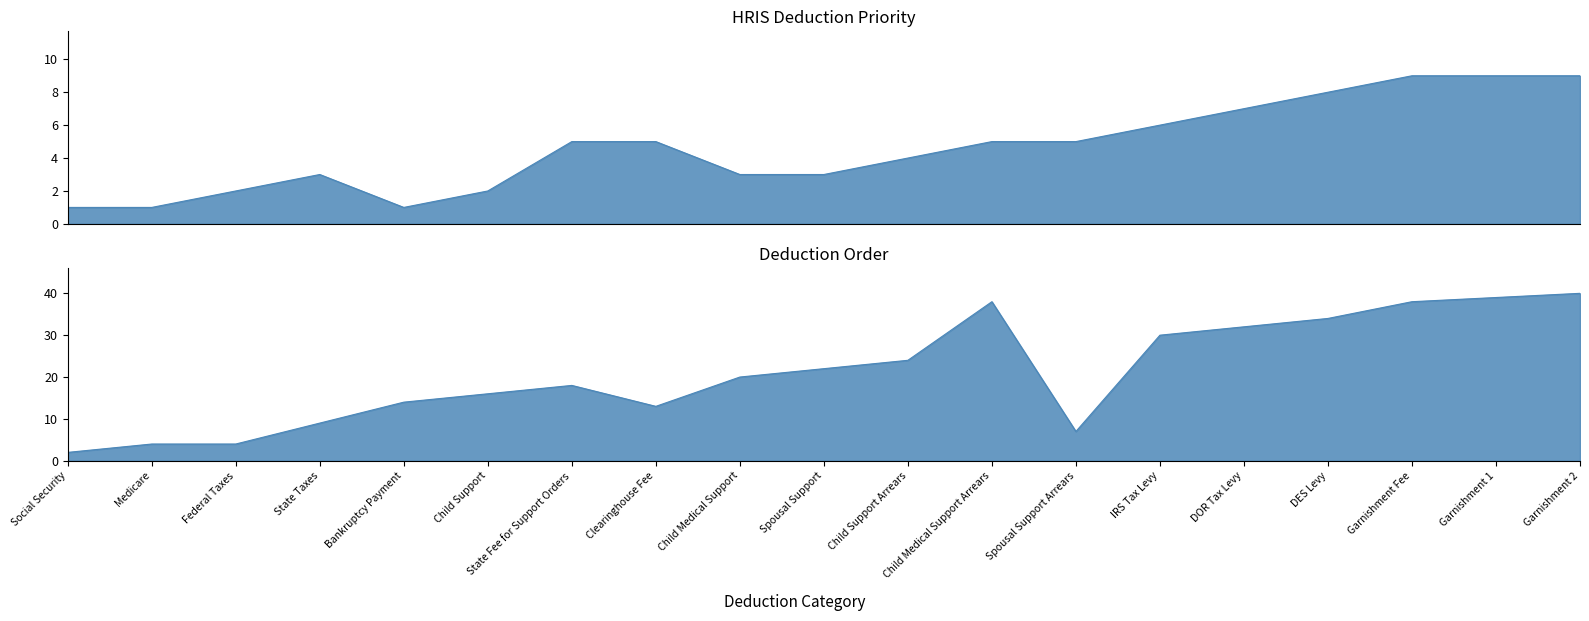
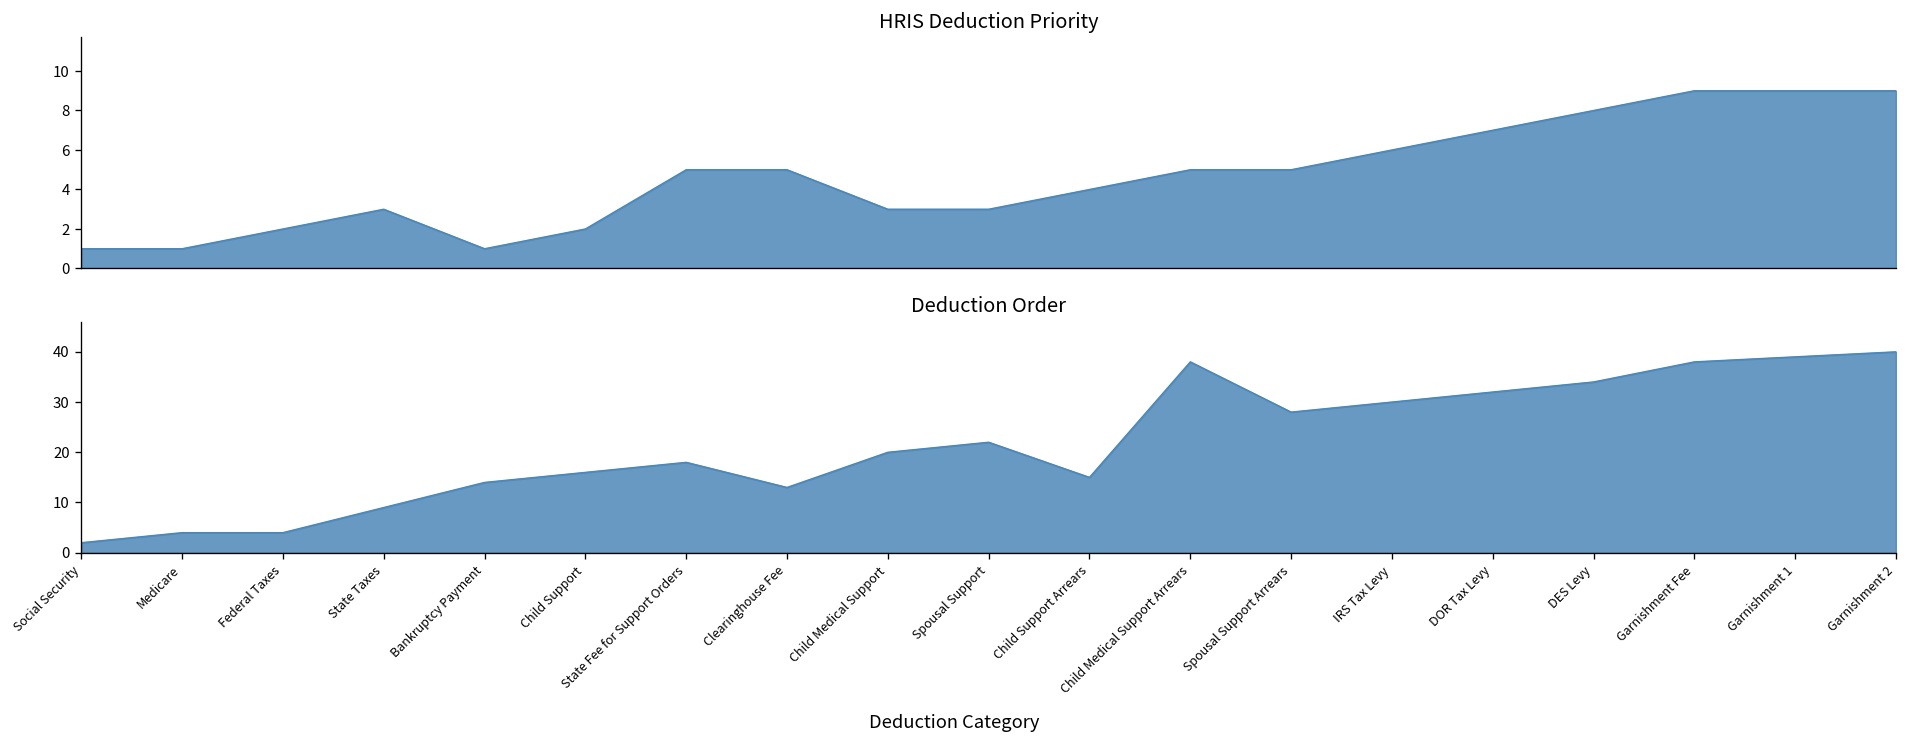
  {
    "Deduction Order": {
      "Social Security": 2,
      "Medicare": 4,
      "Federal Taxes": 4,
      "State Taxes": 9,
      "Bankruptcy Payment": 14,
      "Child Support": 16,
      "State Fee for Support Orders": 18,
      "Clearinghouse Fee": 13,
      "Child Medical Support": 20,
      "Spousal Support": 22,
-     "Child Support Arrears": 24,
+     "Child Support Arrears": 15,
      "Child Medical Support Arrears": 38,
-     "Spousal Support Arrears": 7,
+     "Spousal Support Arrears": 28,
      "IRS Tax Levy": 30,
      "DOR Tax Levy": 32,
      "DES Levy": 34,
      "Garnishment Fee": 38,
      "Garnishment 1": 39,
      "Garnishment 2": 40
    }
  }
